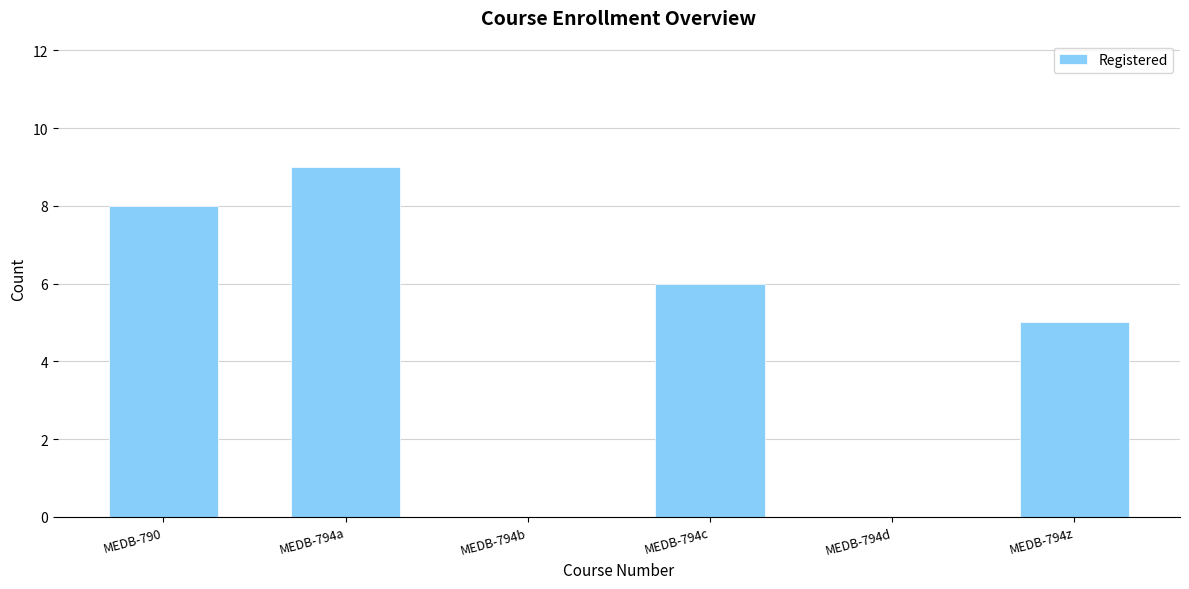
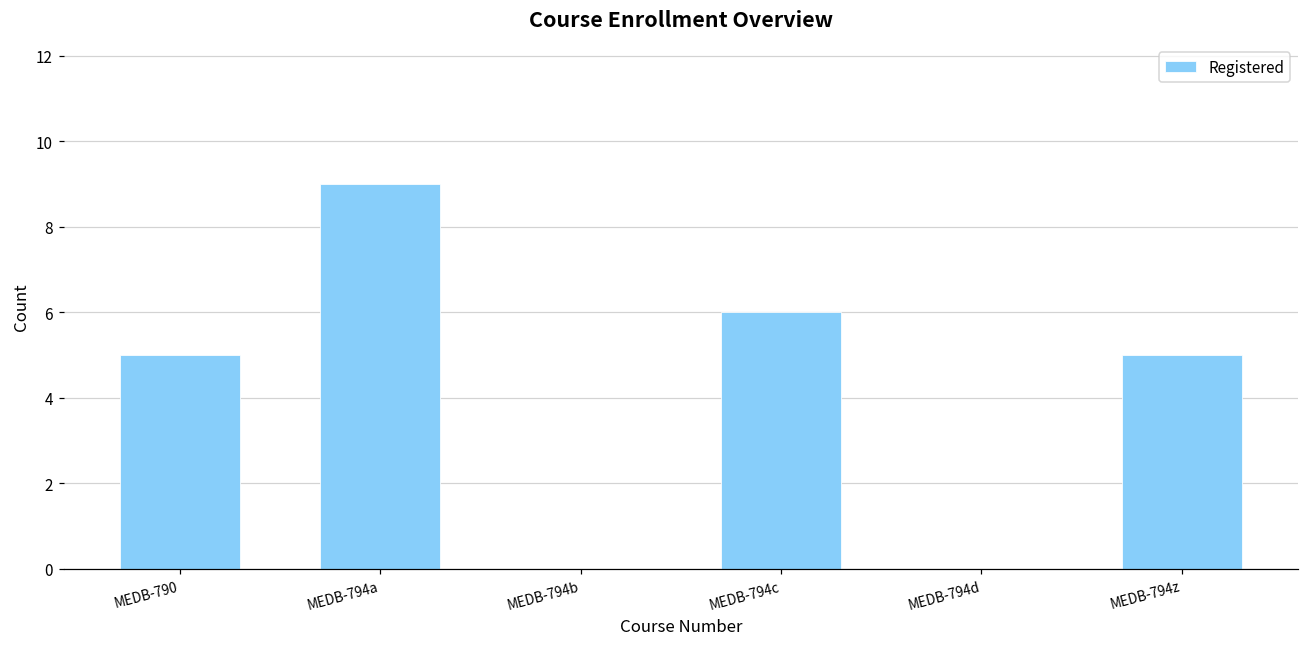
  {
-   "MEDB-790": 8,
+   "MEDB-790": 5,
    "MEDB-794a": 9,
    "MEDB-794b": 0,
    "MEDB-794c": 6,
    "MEDB-794d": 0,
    "MEDB-794z": 5
  }
